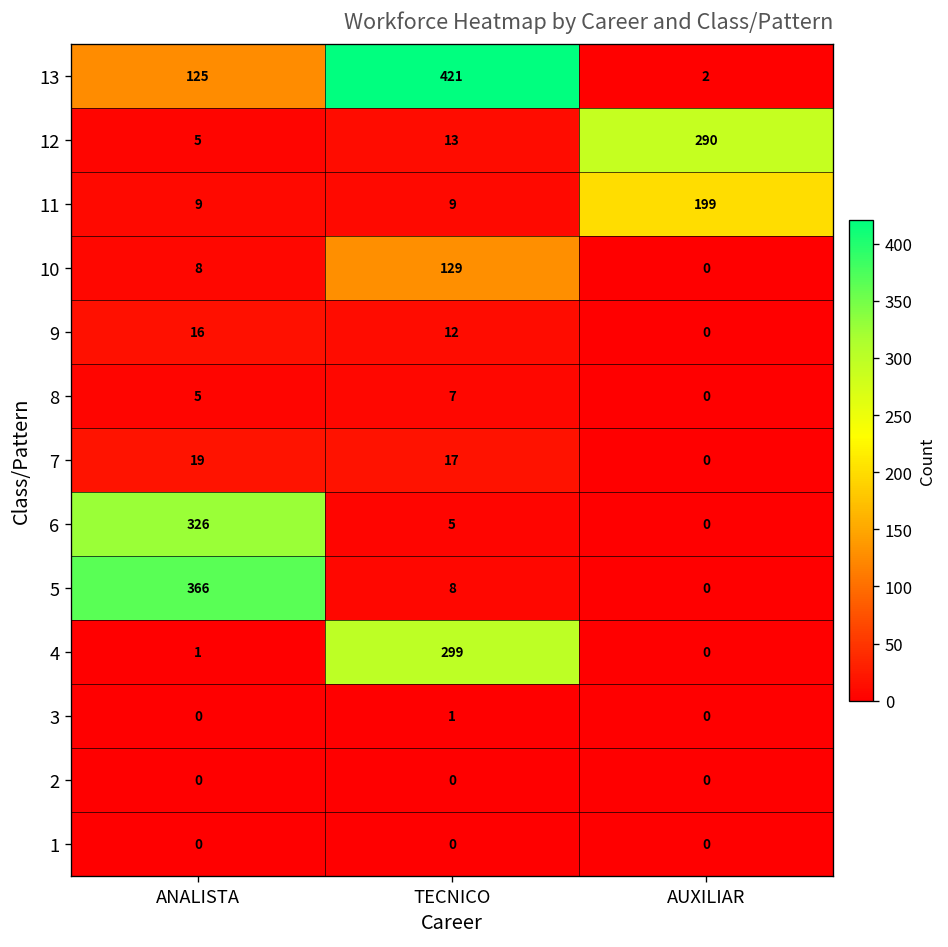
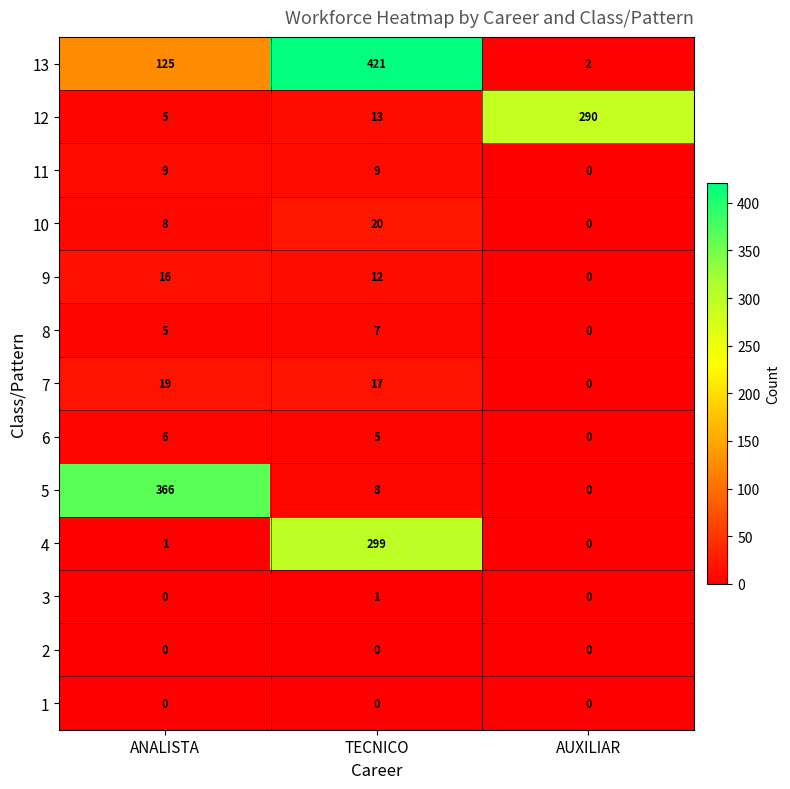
  {
    "13": {
      "ANALISTA": 125,
      "TECNICO": 421,
      "AUXILIAR": 2
    },
    "12": {
      "ANALISTA": 5,
      "TECNICO": 13,
      "AUXILIAR": 290
    },
    "11": {
      "ANALISTA": 9,
      "TECNICO": 9,
-     "AUXILIAR": 199
+     "AUXILIAR": 0
    },
    "10": {
      "ANALISTA": 8,
-     "TECNICO": 129,
+     "TECNICO": 20,
      "AUXILIAR": 0
    },
    "9": {
      "ANALISTA": 16,
      "TECNICO": 12,
      "AUXILIAR": 0
    },
    "8": {
      "ANALISTA": 5,
      "TECNICO": 7,
      "AUXILIAR": 0
    },
    "7": {
      "ANALISTA": 19,
      "TECNICO": 17,
      "AUXILIAR": 0
    },
    "6": {
-     "ANALISTA": 326,
+     "ANALISTA": 6,
      "TECNICO": 5,
      "AUXILIAR": 0
    },
    "5": {
      "ANALISTA": 366,
      "TECNICO": 8,
      "AUXILIAR": 0
    },
    "4": {
      "ANALISTA": 1,
      "TECNICO": 299,
      "AUXILIAR": 0
    },
    "3": {
      "ANALISTA": 0,
      "TECNICO": 1,
      "AUXILIAR": 0
    },
    "2": {
      "ANALISTA": 0,
      "TECNICO": 0,
      "AUXILIAR": 0
    },
    "1": {
      "ANALISTA": 0,
      "TECNICO": 0,
      "AUXILIAR": 0
    }
  }
